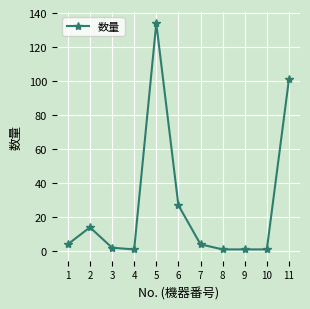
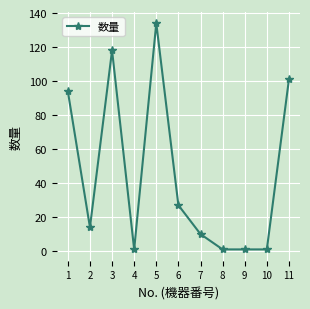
  {
-   "1": 4,
+   "1": 94,
    "2": 14,
-   "3": 2,
+   "3": 118,
    "4": 1,
    "5": 134,
    "6": 27,
-   "7": 4,
+   "7": 10,
    "8": 1,
    "9": 1,
    "10": 1,
    "11": 101
  }
